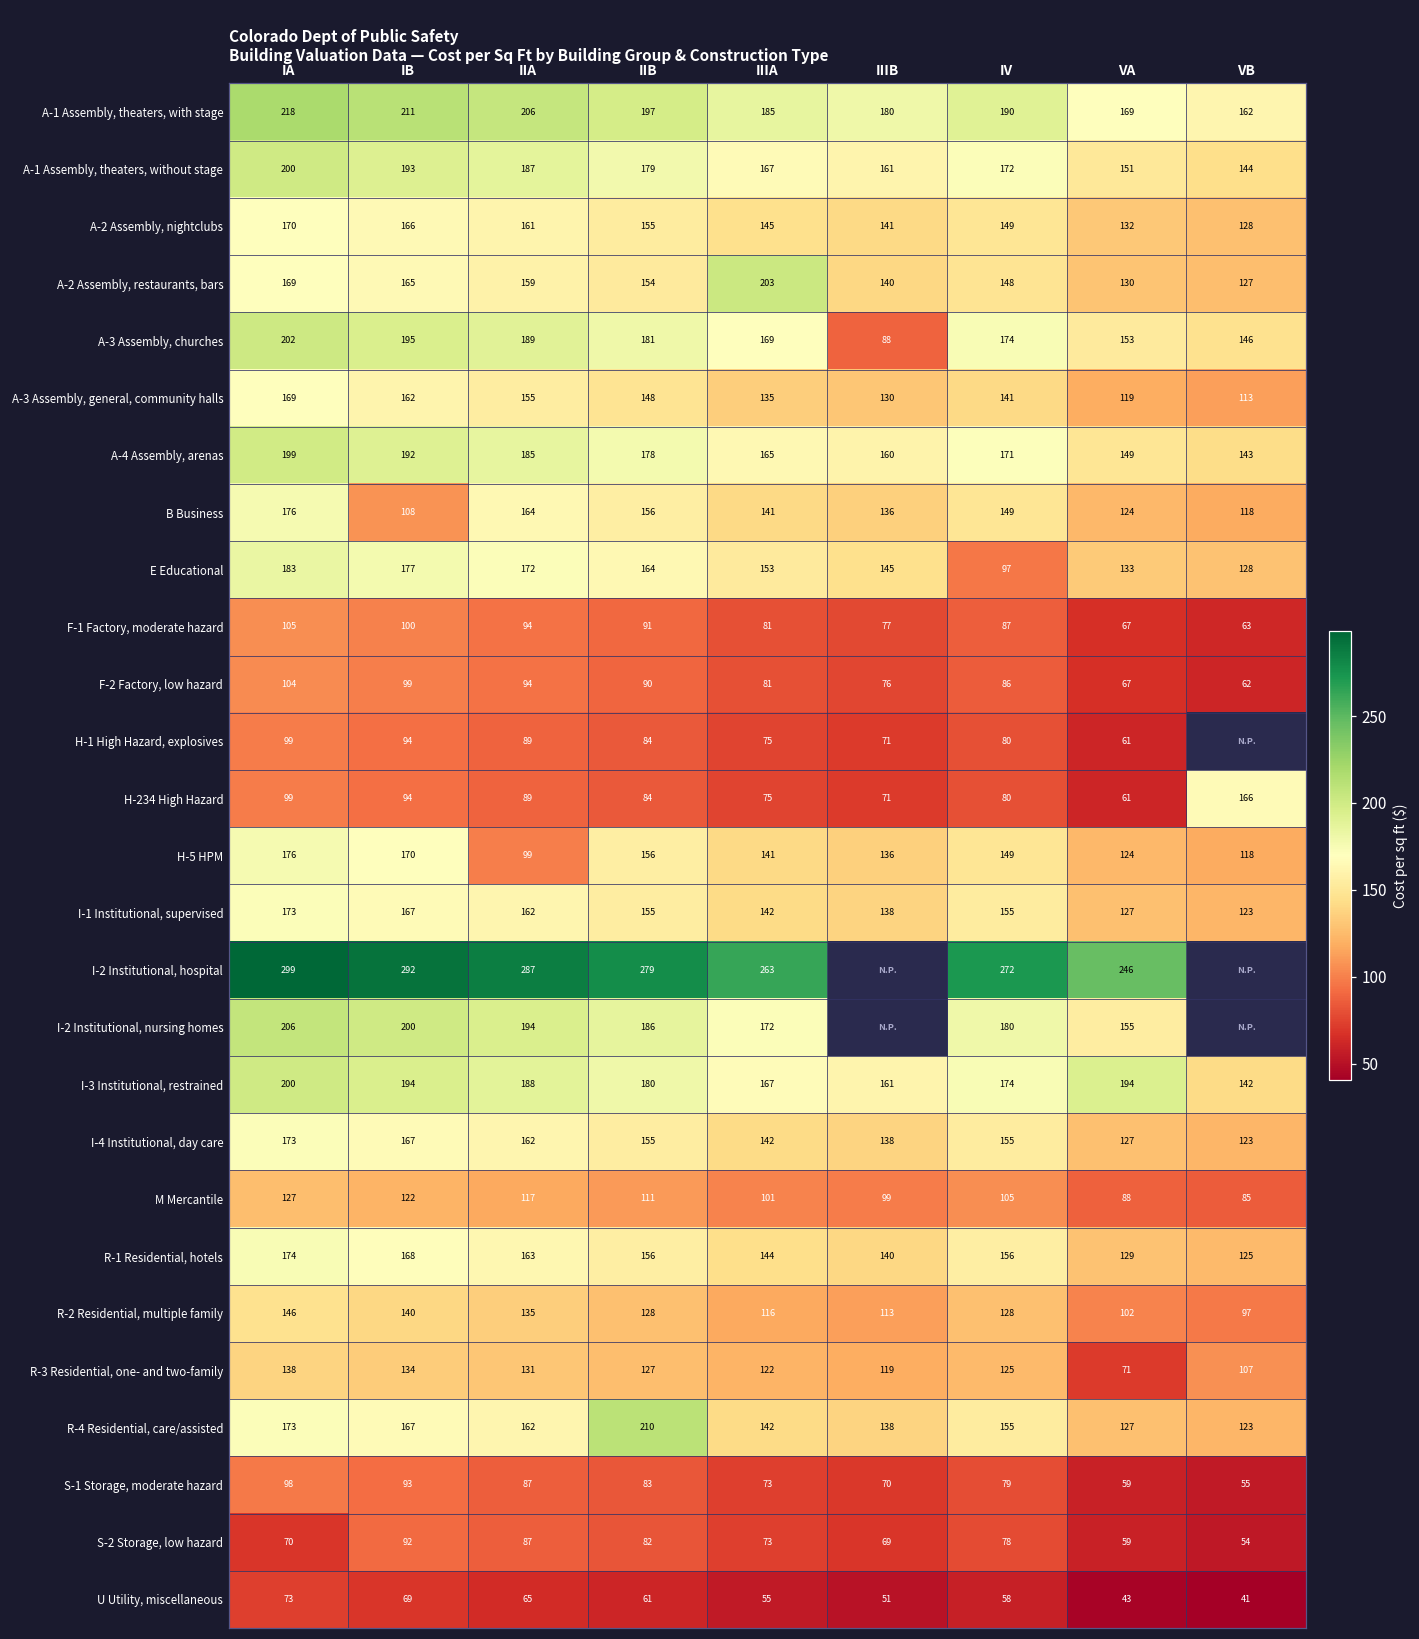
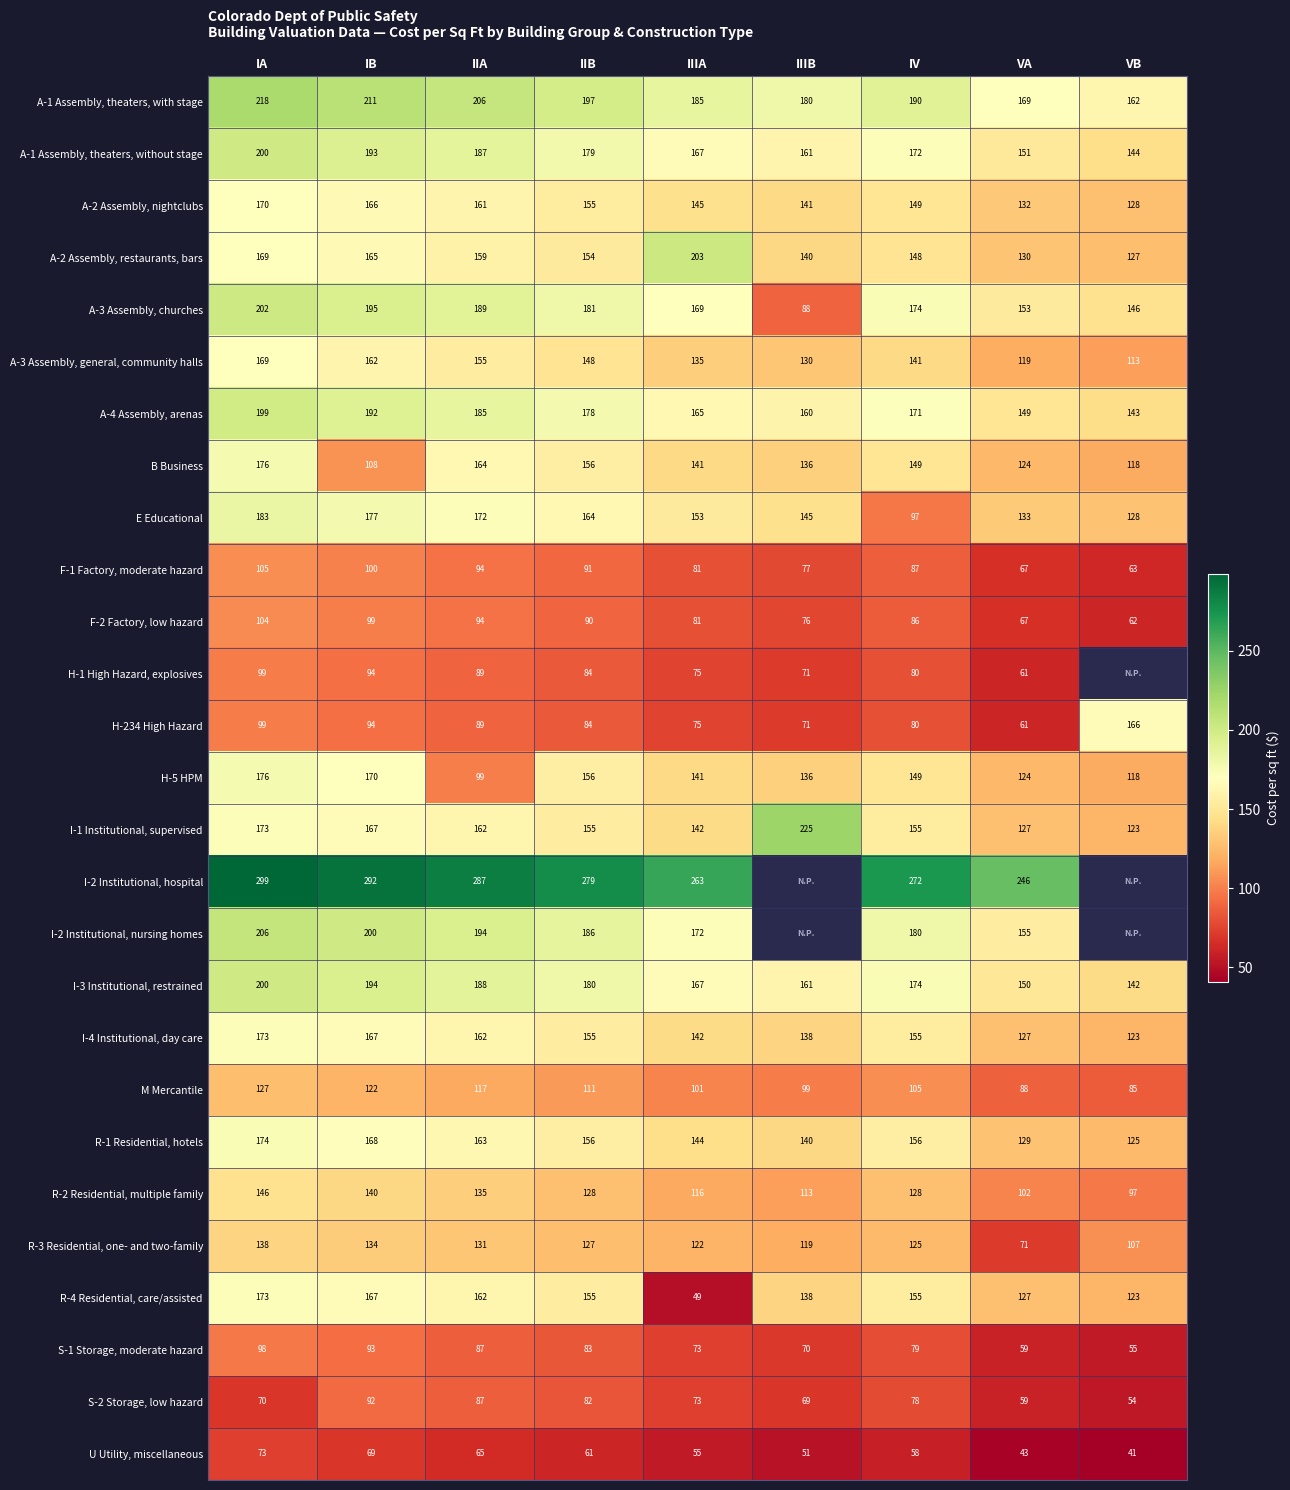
  {
    "I-1 Institutional, supervised": {
      "IA": 173,
      "IB": 167,
      "IIA": 162,
      "IIB": 155,
      "IIIA": 142,
-     "IIIB": 138,
+     "IIIB": 225,
      "IV": 155,
      "VA": 127,
      "VB": 123
    },
    "I-3 Institutional, restrained": {
      "IA": 200,
      "IB": 194,
      "IIA": 188,
      "IIB": 180,
      "IIIA": 167,
      "IIIB": 161,
      "IV": 174,
-     "VA": 194,
+     "VA": 150,
      "VB": 142
    },
    "R-4 Residential, care/assisted": {
      "IA": 173,
      "IB": 167,
      "IIA": 162,
-     "IIB": 210,
-     "IIIA": 142,
+     "IIB": 155,
+     "IIIA": 49,
      "IIIB": 138,
      "IV": 155,
      "VA": 127,
      "VB": 123
    }
  }
